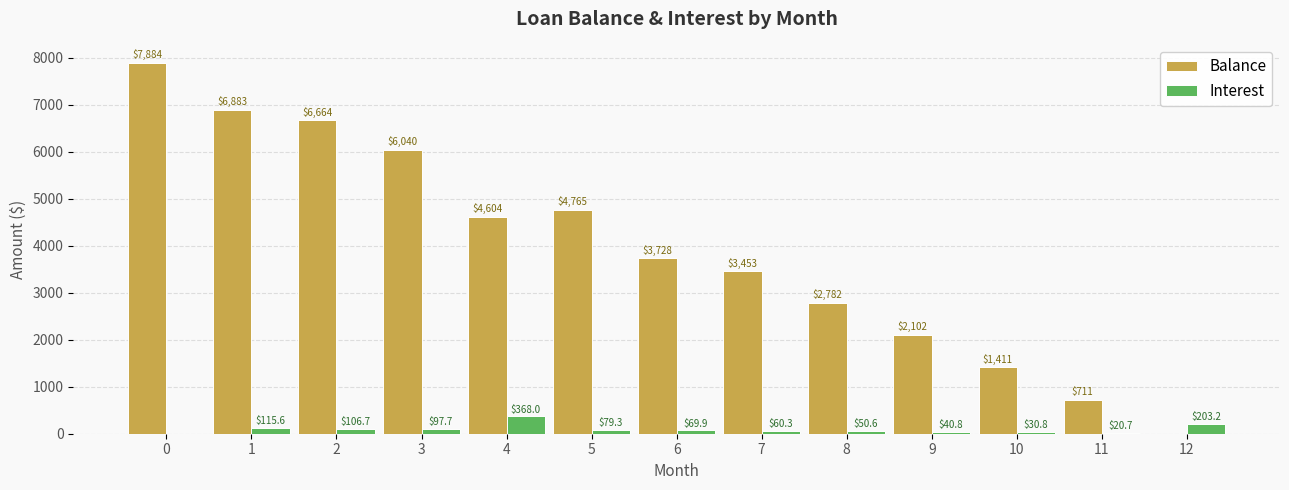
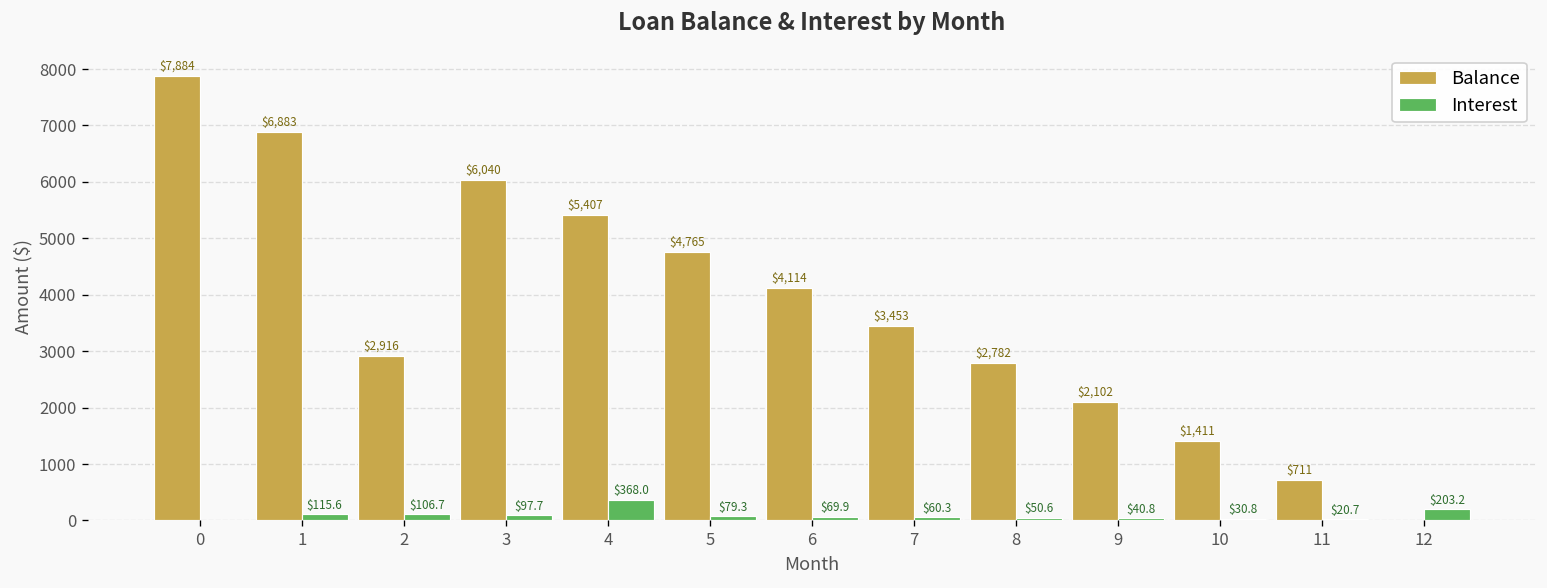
  {
    "Balance": {
      "0": "$7,884",
      "1": "$6,883",
-     "2": "$6,664",
+     "2": "$2,916",
      "3": "$6,040",
-     "4": "$4,604",
+     "4": "$5,407",
      "5": "$4,765",
-     "6": "$3,728",
+     "6": "$4,114",
      "7": "$3,453",
      "8": "$2,782",
      "9": "$2,102",
      "10": "$1,411",
      "11": "$711"
    },
    "Interest": {
      "1": "$115.6",
      "2": "$106.7",
      "3": "$97.7",
      "4": "$368.0",
      "5": "$79.3",
      "6": "$69.9",
      "7": "$60.3",
      "8": "$50.6",
      "9": "$40.8",
      "10": "$30.8",
      "11": "$20.7",
      "12": "$203.2"
    }
  }
